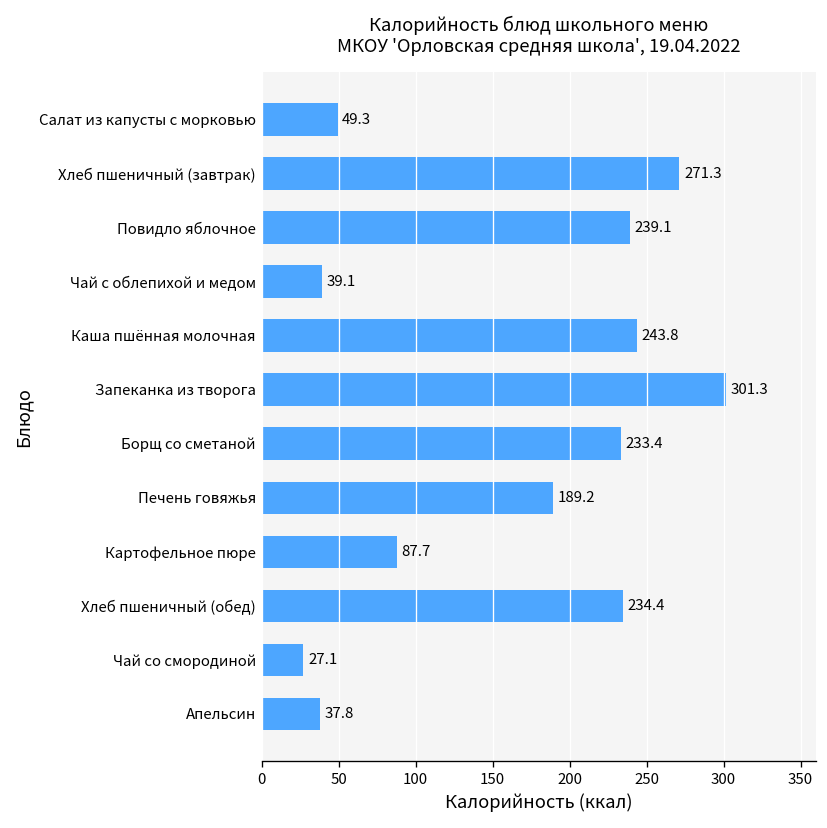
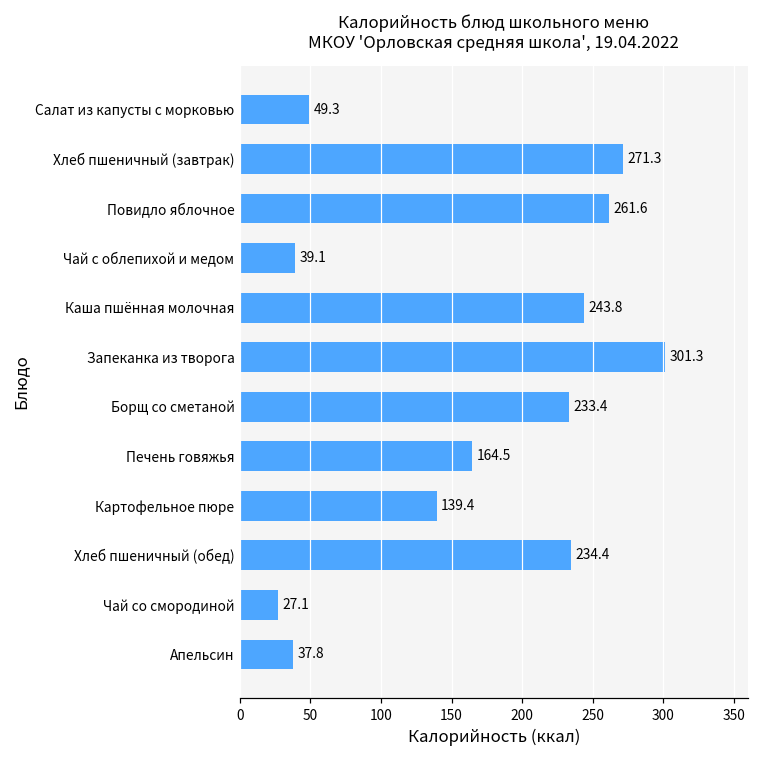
  {
    "Салат из капусты с морковью": 49.3,
    "Хлеб пшеничный (завтрак)": 271.3,
-   "Повидло яблочное": 239.1,
+   "Повидло яблочное": 261.6,
    "Чай с облепихой и медом": 39.1,
    "Каша пшённая молочная": 243.8,
    "Запеканка из творога": 301.3,
    "Борщ со сметаной": 233.4,
-   "Печень говяжья": 189.2,
-   "Картофельное пюре": 87.7,
+   "Печень говяжья": 164.5,
+   "Картофельное пюре": 139.4,
    "Хлеб пшеничный (обед)": 234.4,
    "Чай со смородиной": 27.1,
    "Апельсин": 37.8
  }
